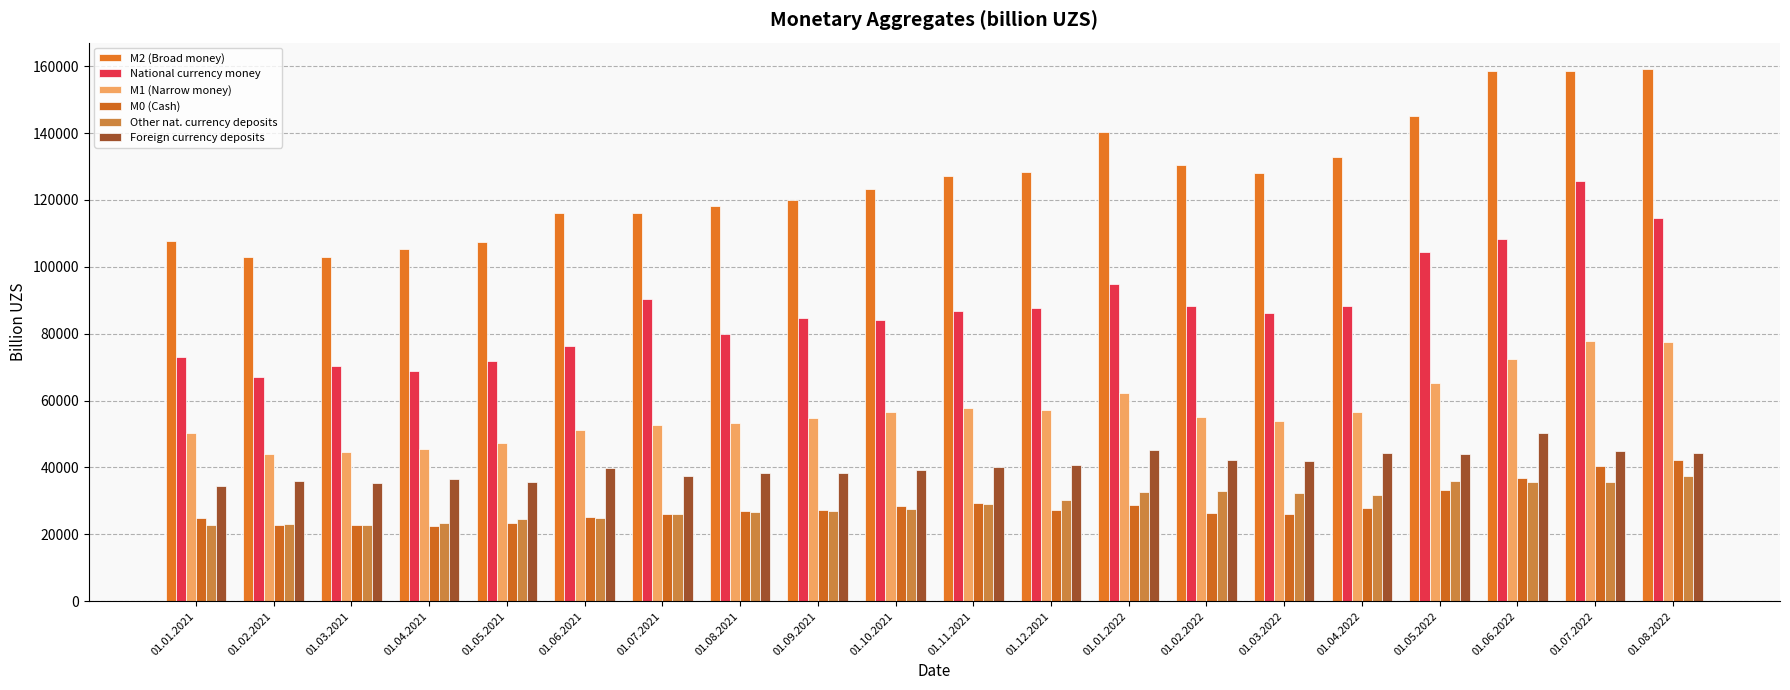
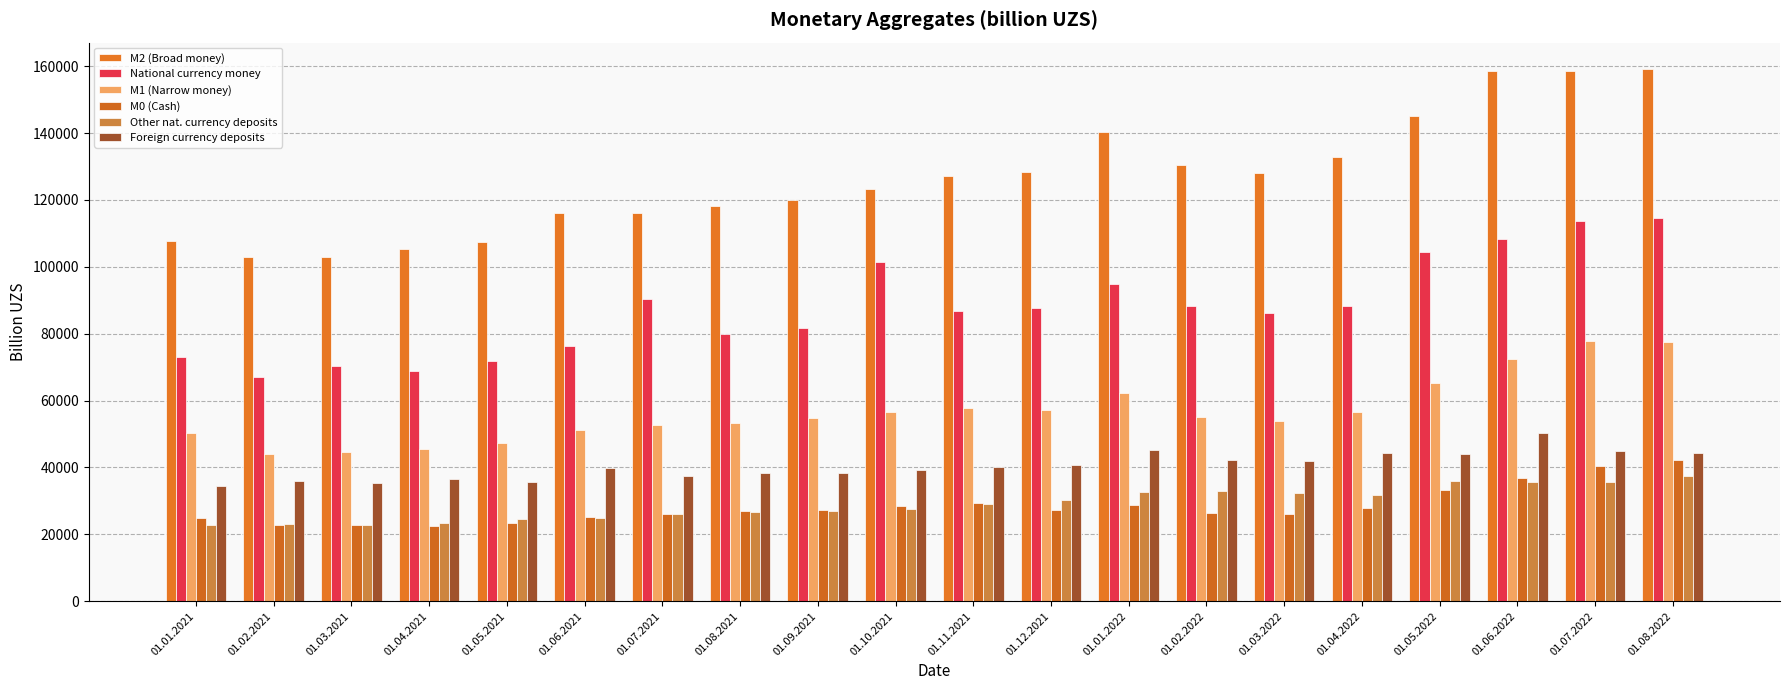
  {
    "National currency money": {
      "01.01.2021": 73000,
      "01.02.2021": 67000,
      "01.03.2021": 70000,
      "01.04.2021": 69000,
      "01.05.2021": 72000,
      "01.06.2021": 76000,
      "01.07.2021": 90000,
      "01.08.2021": 80000,
-     "01.09.2021": 85000,
-     "01.10.2021": 84000,
+     "01.09.2021": 82000,
+     "01.10.2021": 102000,
      "01.11.2021": 87000,
      "01.12.2021": 88000,
      "01.01.2022": 95000,
      "01.02.2022": 88000,
      "01.03.2022": 86000,
      "01.04.2022": 88000,
      "01.05.2022": 104000,
      "01.06.2022": 108000,
-     "01.07.2022": 126000,
+     "01.07.2022": 114000,
      "01.08.2022": 115000
    }
  }
